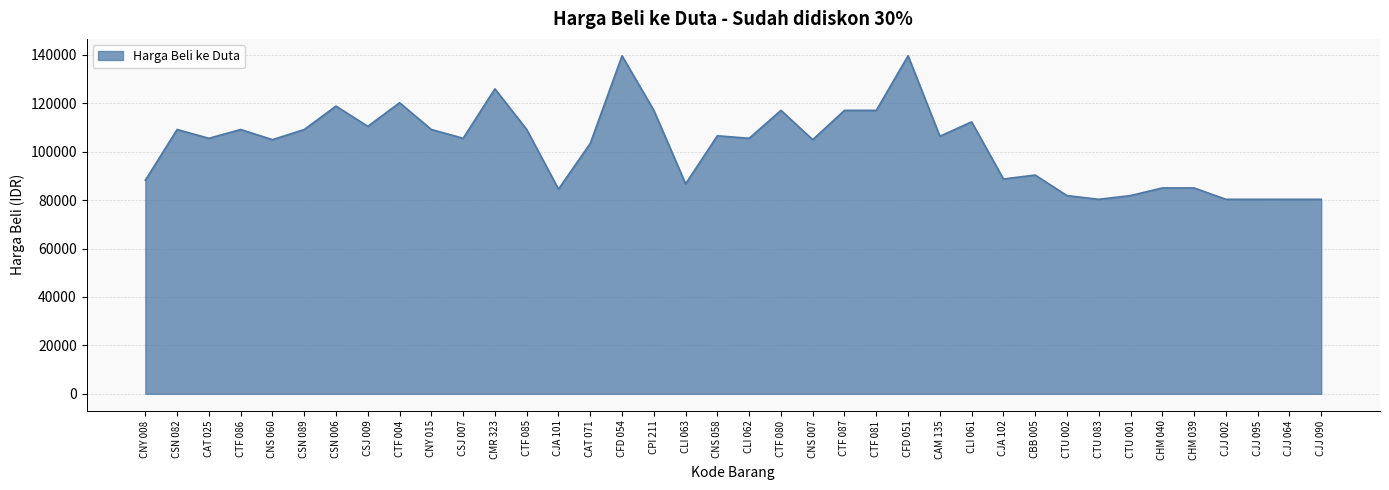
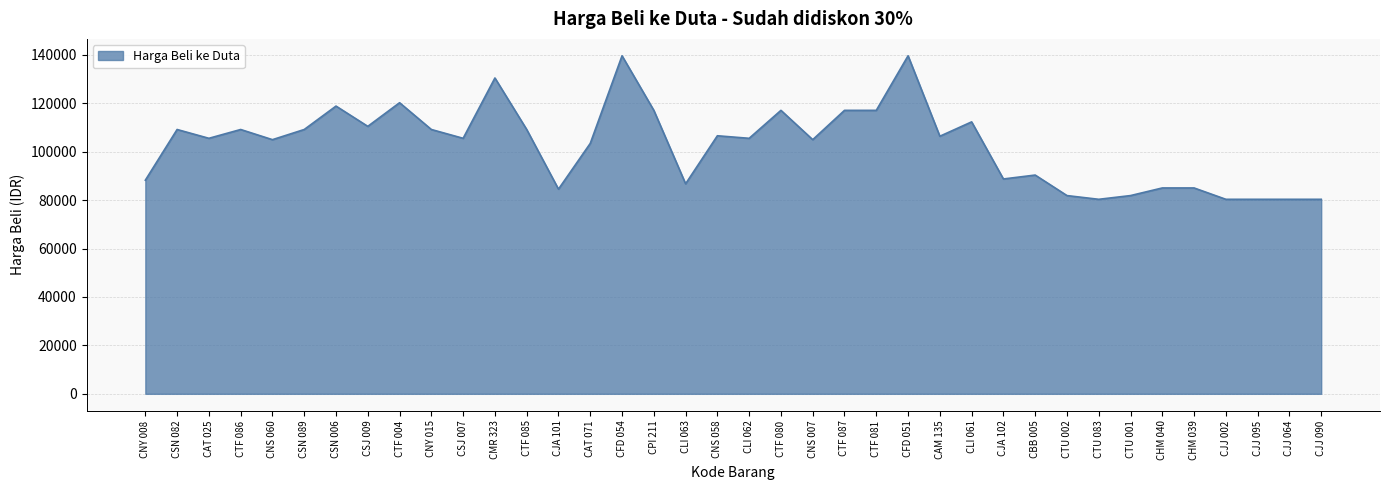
  {
    "CNY 008": 88000,
    "CSN 082": 109000,
    "CAT 025": 106000,
    "CTF 086": 109000,
    "CNS 060": 105000,
    "CSN 089": 109000,
    "CSN 006": 119000,
    "CSJ 009": 111000,
    "CTF 004": 120000,
    "CNY 015": 109000,
    "CSJ 007": 106000,
-   "CMR 323": 126000,
+   "CMR 323": 130000,
    "CTF 085": 109000,
    "CJA 101": 85000,
    "CAT 071": 103000,
    "CFD 054": 140000,
    "CPI 211": 117000,
    "CLI 063": 87000,
    "CNS 058": 107000,
    "CLI 062": 106000,
    "CTF 080": 117000,
    "CNS 007": 105000,
    "CTF 087": 117000,
    "CTF 081": 117000,
    "CFD 051": 140000,
    "CAM 135": 106000,
    "CLI 061": 112000,
    "CJA 102": 89000,
    "CBB 005": 90000,
    "CTU 002": 82000,
    "CTU 083": 80000,
    "CTU 001": 82000,
    "CHM 040": 85000,
    "CHM 039": 85000,
    "CJJ 002": 80000,
    "CJJ 095": 80000,
    "CJJ 064": 80000,
    "CJJ 090": 80000
  }
